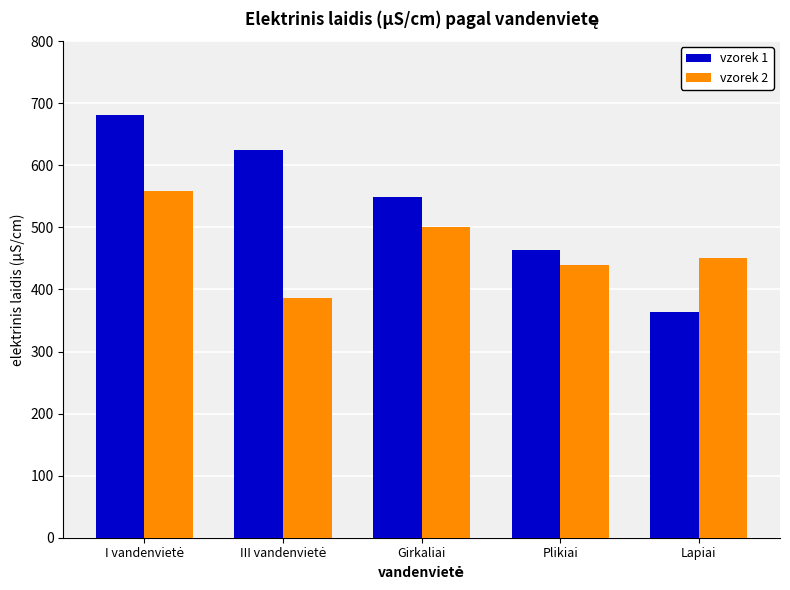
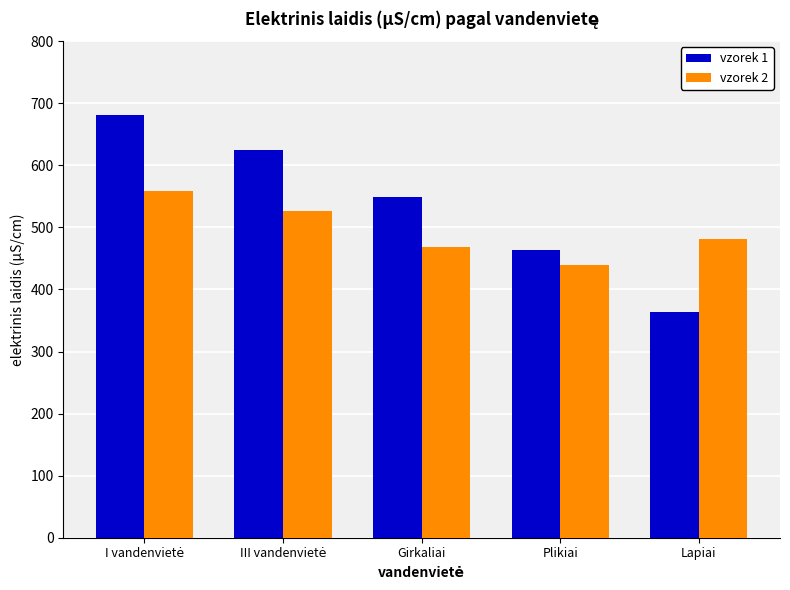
  {
    "vzorek 1": {
      "I vandenvietė": 680,
      "III vandenvietė": 620,
      "Girkaliai": 550,
      "Plikiai": 460,
      "Lapiai": 360
    },
    "vzorek 2": {
      "I vandenvietė": 560,
-     "III vandenvietė": 390,
-     "Girkaliai": 500,
+     "III vandenvietė": 530,
+     "Girkaliai": 470,
      "Plikiai": 440,
-     "Lapiai": 450
+     "Lapiai": 480
    }
  }
